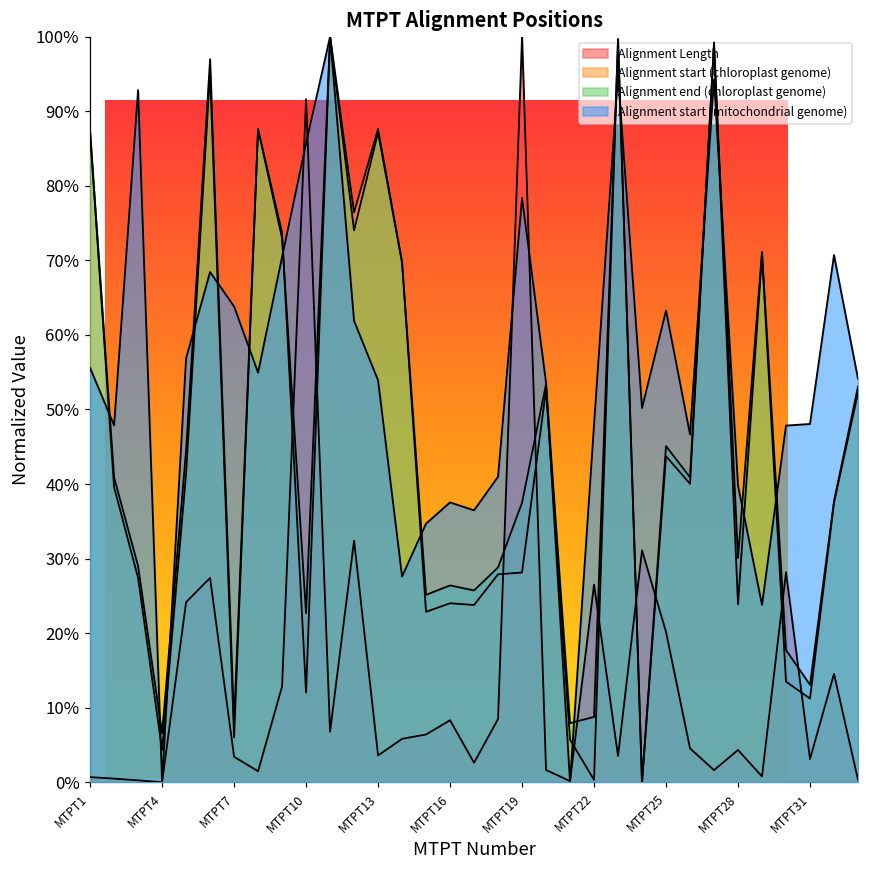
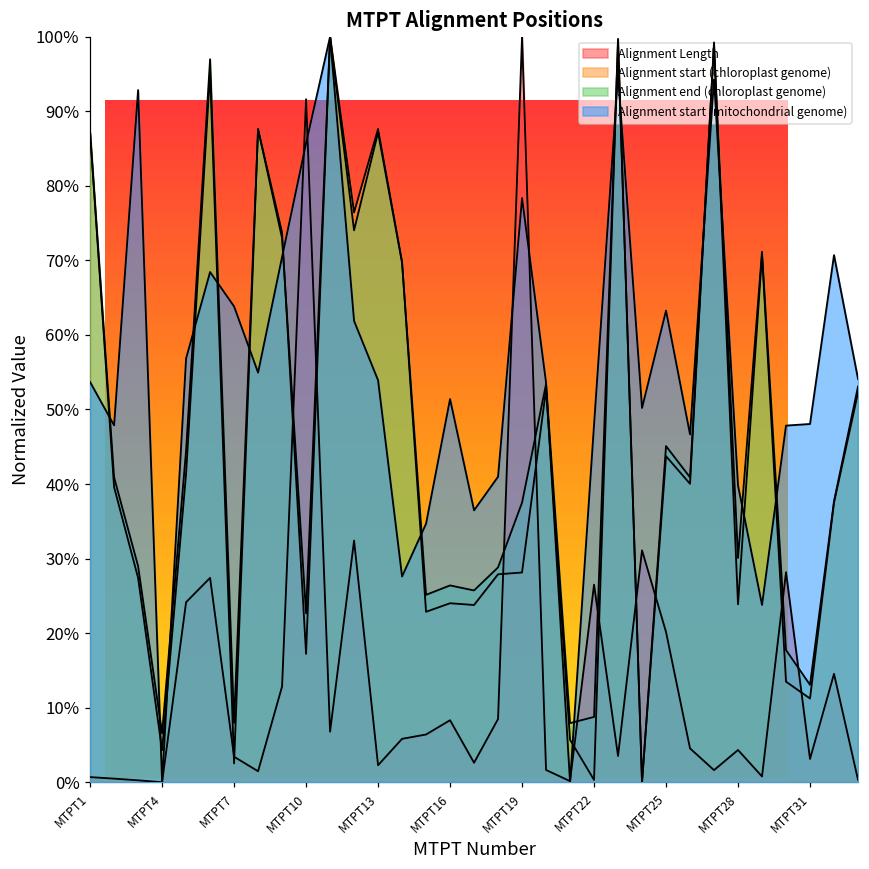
  {
    "Alignment Length": {
      "MTPT1": "1%",
      "MTPT7": "3%",
      "MTPT10": "92%",
-     "MTPT13": "4%",
+     "MTPT13": "2%",
      "MTPT16": "8%",
      "MTPT19": "100%",
      "MTPT22": "26%",
      "MTPT25": "20%",
      "MTPT28": "4%",
      "MTPT31": "3%"
    },
    "Alignment start (chloroplast genome)": {
      "MTPT4": "4%",
-     "MTPT7": "6%",
-     "MTPT10": "12%",
+     "MTPT7": "3%",
+     "MTPT10": "17%",
      "MTPT13": "88%",
      "MTPT16": "24%",
      "MTPT19": "28%",
      "MTPT22": "0%",
      "MTPT25": "44%",
      "MTPT28": "24%",
      "MTPT31": "11%"
    },
    "Alignment end (chloroplast genome)": {
      "MTPT4": "7%",
      "MTPT7": "8%",
      "MTPT10": "23%",
      "MTPT13": "87%",
      "MTPT16": "26%",
      "MTPT19": "38%",
      "MTPT22": "9%",
      "MTPT25": "45%",
      "MTPT28": "30%",
      "MTPT31": "13%"
    },
    "Alignment start (mitochondrial genome)": {
-     "MTPT1": "56%",
+     "MTPT1": "54%",
      "MTPT7": "64%",
      "MTPT10": "86%",
      "MTPT13": "54%",
-     "MTPT16": "38%",
+     "MTPT16": "51%",
      "MTPT19": "78%",
      "MTPT22": "48%",
      "MTPT25": "63%",
      "MTPT28": "40%",
      "MTPT31": "48%"
    }
  }
